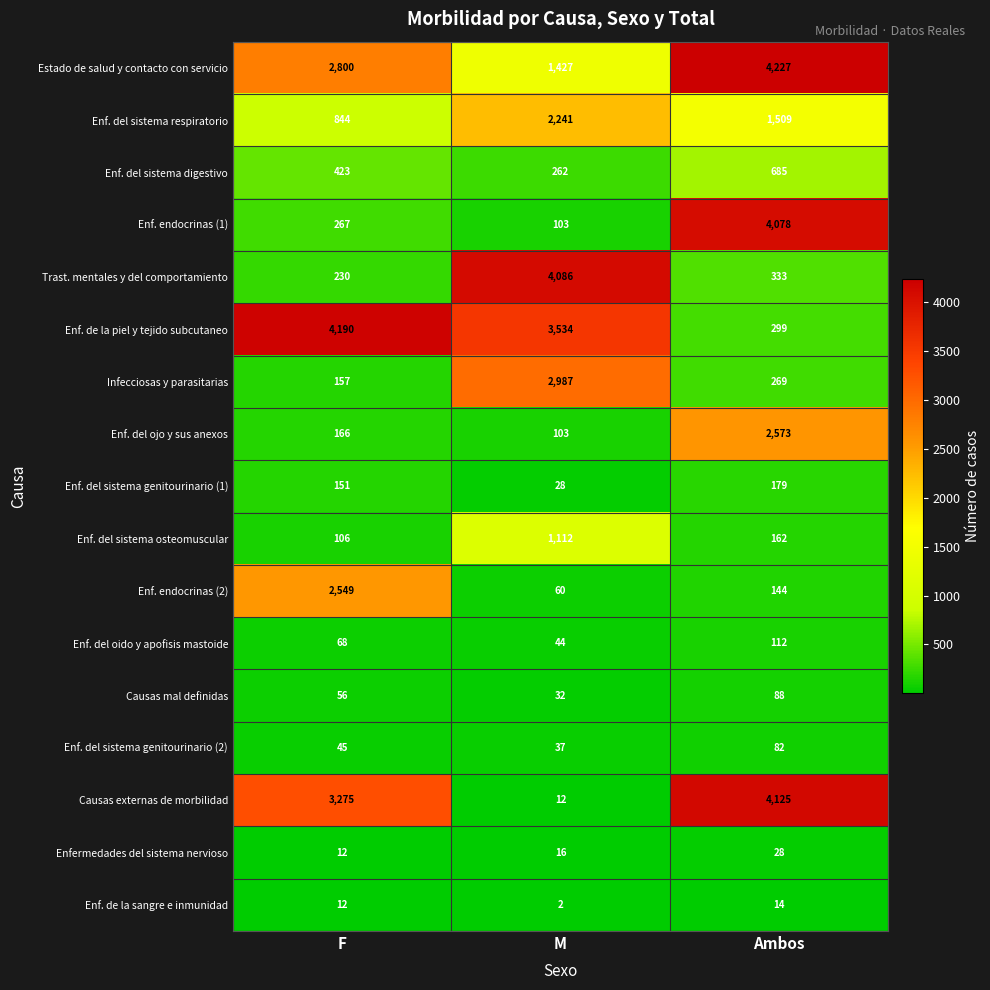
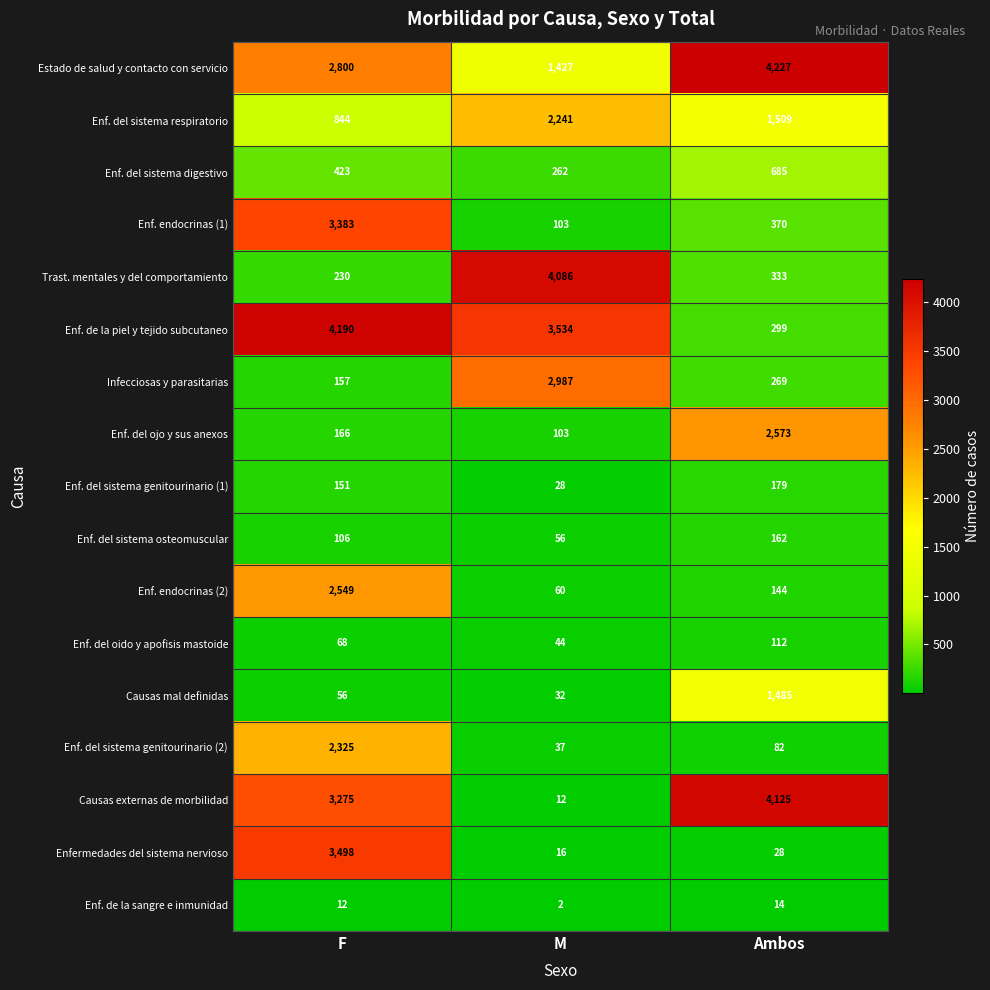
  {
    "Estado de salud y contacto con servicio": {
      "F": "2,800",
      "M": "1,427",
      "Ambos": "4,227"
    },
    "Enf. del sistema respiratorio": {
      "F": "844",
      "M": "2,241",
      "Ambos": "1,509"
    },
    "Enf. del sistema digestivo": {
      "F": "423",
      "M": "262",
      "Ambos": "685"
    },
    "Enf. endocrinas (1)": {
-     "F": "267",
+     "F": "3,383",
      "M": "103",
-     "Ambos": "4,078"
+     "Ambos": "370"
    },
    "Trast. mentales y del comportamiento": {
      "F": "230",
      "M": "4,086",
      "Ambos": "333"
    },
    "Enf. de la piel y tejido subcutaneo": {
      "F": "4,190",
      "M": "3,534",
      "Ambos": "299"
    },
    "Infecciosas y parasitarias": {
      "F": "157",
      "M": "2,987",
      "Ambos": "269"
    },
    "Enf. del ojo y sus anexos": {
      "F": "166",
      "M": "103",
      "Ambos": "2,573"
    },
    "Enf. del sistema genitourinario (1)": {
      "F": "151",
      "M": "28",
      "Ambos": "179"
    },
    "Enf. del sistema osteomuscular": {
      "F": "106",
-     "M": "1,112",
+     "M": "56",
      "Ambos": "162"
    },
    "Enf. endocrinas (2)": {
      "F": "2,549",
      "M": "60",
      "Ambos": "144"
    },
    "Enf. del oido y apofisis mastoide": {
      "F": "68",
      "M": "44",
      "Ambos": "112"
    },
    "Causas mal definidas": {
      "F": "56",
      "M": "32",
-     "Ambos": "88"
+     "Ambos": "1,485"
    },
    "Enf. del sistema genitourinario (2)": {
-     "F": "45",
+     "F": "2,325",
      "M": "37",
      "Ambos": "82"
    },
    "Causas externas de morbilidad": {
      "F": "3,275",
      "M": "12",
      "Ambos": "4,125"
    },
    "Enfermedades del sistema nervioso": {
-     "F": "12",
+     "F": "3,498",
      "M": "16",
      "Ambos": "28"
    },
    "Enf. de la sangre e inmunidad": {
      "F": "12",
      "M": "2",
      "Ambos": "14"
    }
  }
